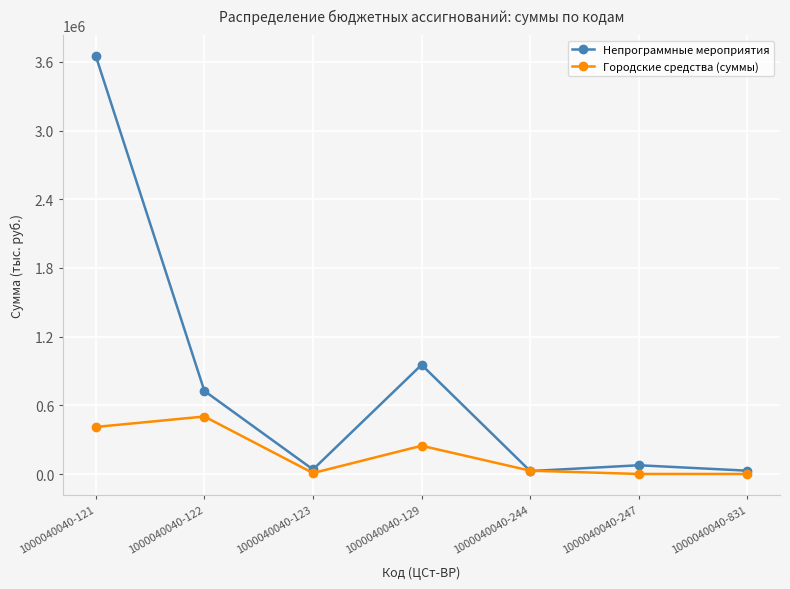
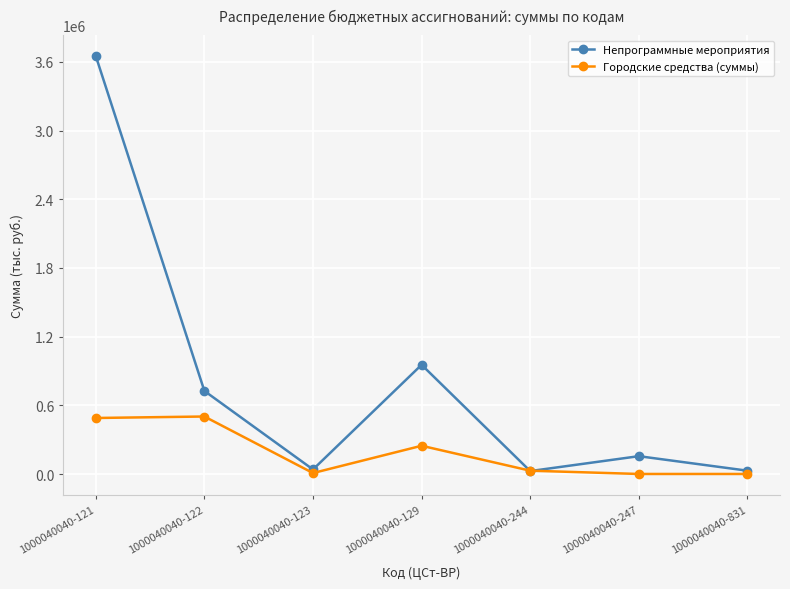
  {
    "Непрограммные мероприятия": {
      "1000040040-121": 3650000,
      "1000040040-122": 730000,
      "1000040040-123": 40000,
      "1000040040-129": 950000,
-     "1000040040-247": 80000,
+     "1000040040-247": 160000,
      "1000040040-831": 30000
    },
    "Городские средства (суммы)": {
-     "1000040040-121": 410000,
+     "1000040040-121": 490000,
      "1000040040-122": 500000,
      "1000040040-123": 10000,
      "1000040040-129": 250000,
      "1000040040-247": 0,
      "1000040040-831": 0
    }
  }
